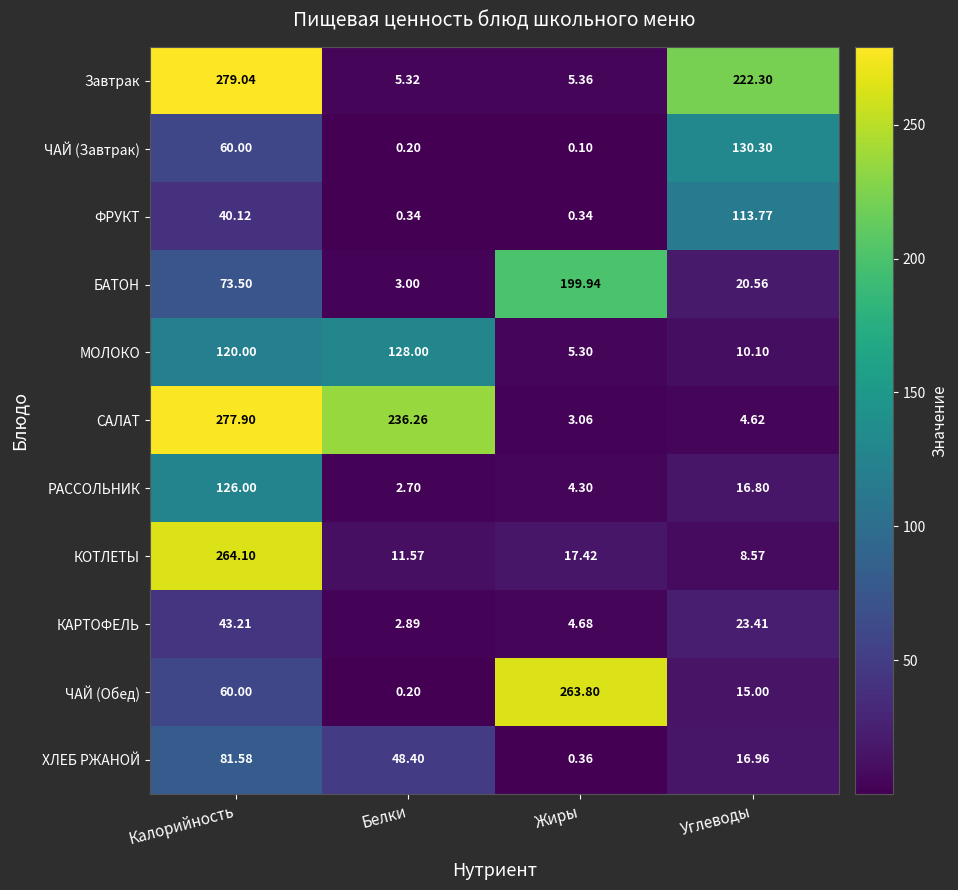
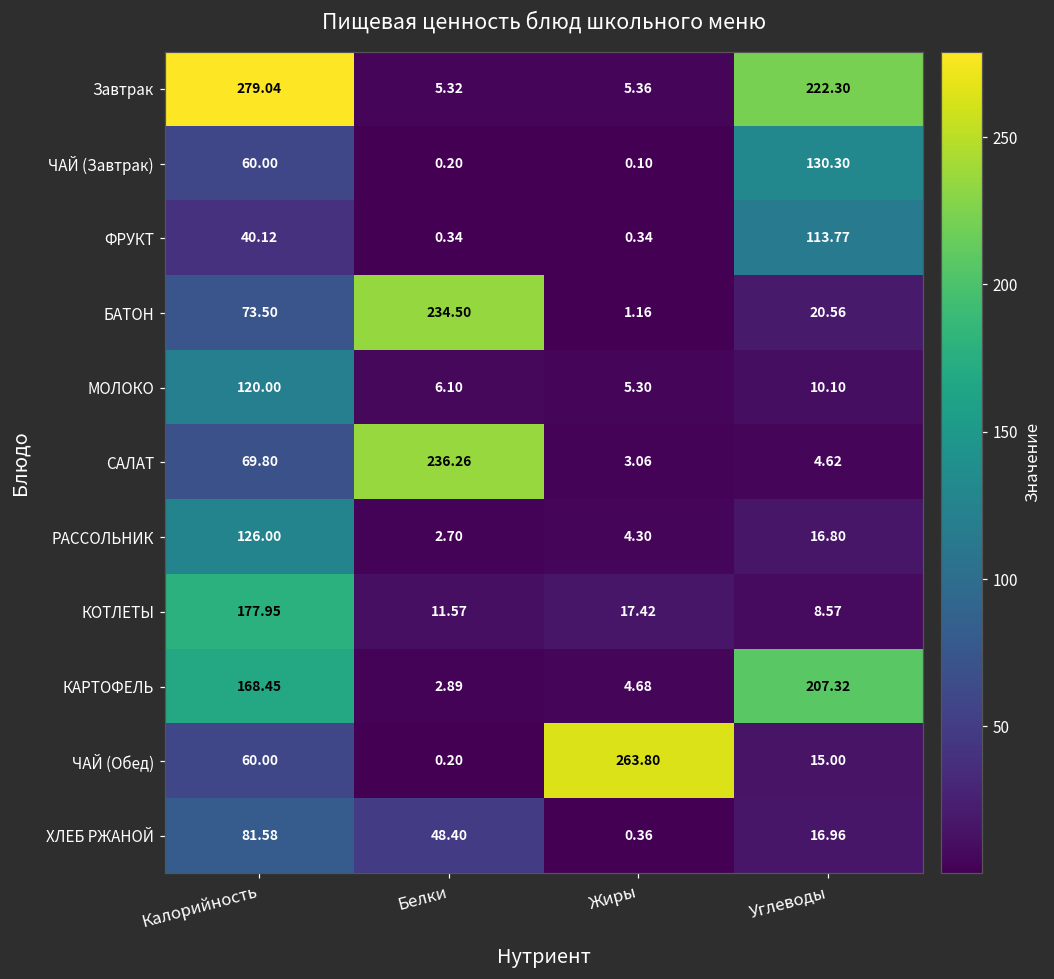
  {
    "Завтрак": {
      "Калорийность": 279.04,
      "Белки": 5.32,
      "Жиры": 5.36,
      "Углеводы": 222.30
    },
    "ЧАЙ (Завтрак)": {
      "Калорийность": 60.00,
      "Белки": 0.20,
      "Жиры": 0.10,
      "Углеводы": 130.30
    },
    "ФРУКТ": {
      "Калорийность": 40.12,
      "Белки": 0.34,
      "Жиры": 0.34,
      "Углеводы": 113.77
    },
    "БАТОН": {
      "Калорийность": 73.50,
-     "Белки": 3.00,
-     "Жиры": 199.94,
+     "Белки": 234.50,
+     "Жиры": 1.16,
      "Углеводы": 20.56
    },
    "МОЛОКО": {
      "Калорийность": 120.00,
-     "Белки": 128.00,
+     "Белки": 6.10,
      "Жиры": 5.30,
      "Углеводы": 10.10
    },
    "САЛАТ": {
-     "Калорийность": 277.90,
+     "Калорийность": 69.80,
      "Белки": 236.26,
      "Жиры": 3.06,
      "Углеводы": 4.62
    },
    "РАССОЛЬНИК": {
      "Калорийность": 126.00,
      "Белки": 2.70,
      "Жиры": 4.30,
      "Углеводы": 16.80
    },
    "КОТЛЕТЫ": {
-     "Калорийность": 264.10,
+     "Калорийность": 177.95,
      "Белки": 11.57,
      "Жиры": 17.42,
      "Углеводы": 8.57
    },
    "КАРТОФЕЛЬ": {
-     "Калорийность": 43.21,
+     "Калорийность": 168.45,
      "Белки": 2.89,
      "Жиры": 4.68,
-     "Углеводы": 23.41
+     "Углеводы": 207.32
    },
    "ЧАЙ (Обед)": {
      "Калорийность": 60.00,
      "Белки": 0.20,
      "Жиры": 263.80,
      "Углеводы": 15.00
    },
    "ХЛЕБ РЖАНОЙ": {
      "Калорийность": 81.58,
      "Белки": 48.40,
      "Жиры": 0.36,
      "Углеводы": 16.96
    }
  }
